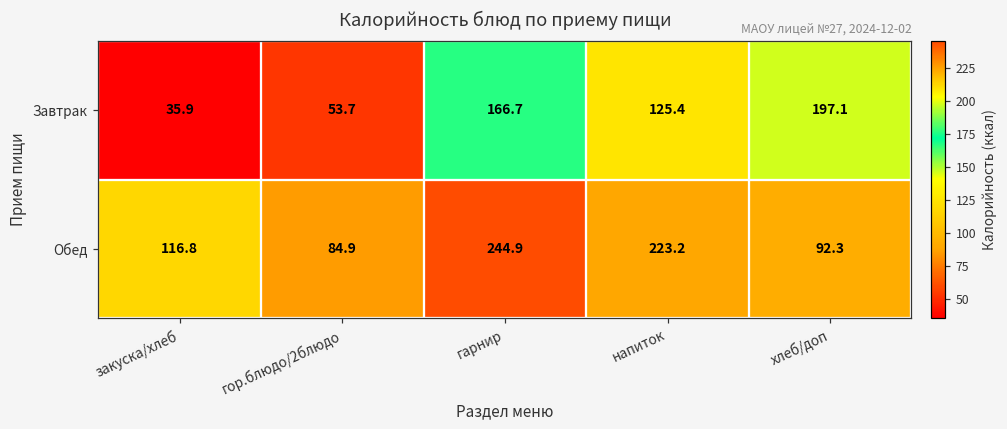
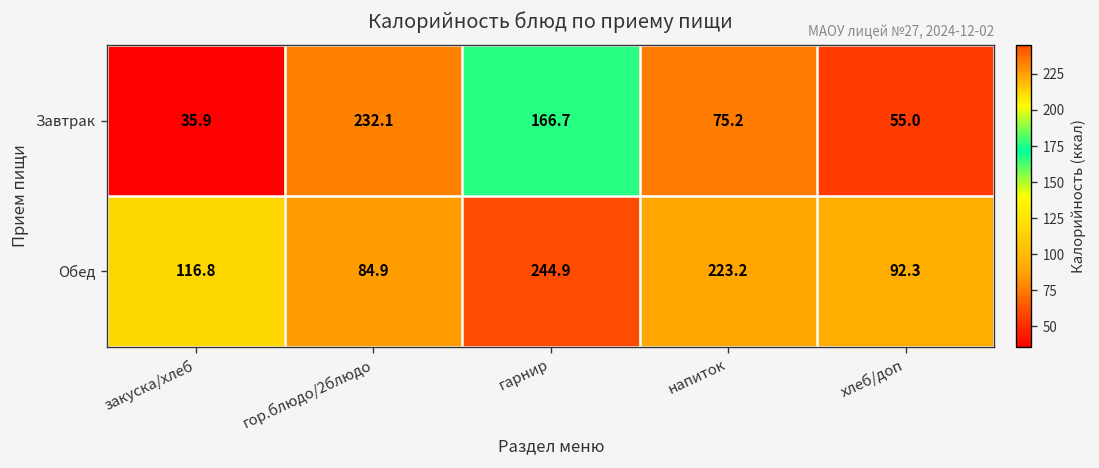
  {
    "Завтрак": {
      "закуска/хлеб": 35.9,
-     "гор.блюдо/2блюдо": 53.7,
+     "гор.блюдо/2блюдо": 232.1,
      "гарнир": 166.7,
-     "напиток": 125.4,
-     "хлеб/доп": 197.1
+     "напиток": 75.2,
+     "хлеб/доп": 55.0
    },
    "Обед": {
      "закуска/хлеб": 116.8,
      "гор.блюдо/2блюдо": 84.9,
      "гарнир": 244.9,
      "напиток": 223.2,
      "хлеб/доп": 92.3
    }
  }
